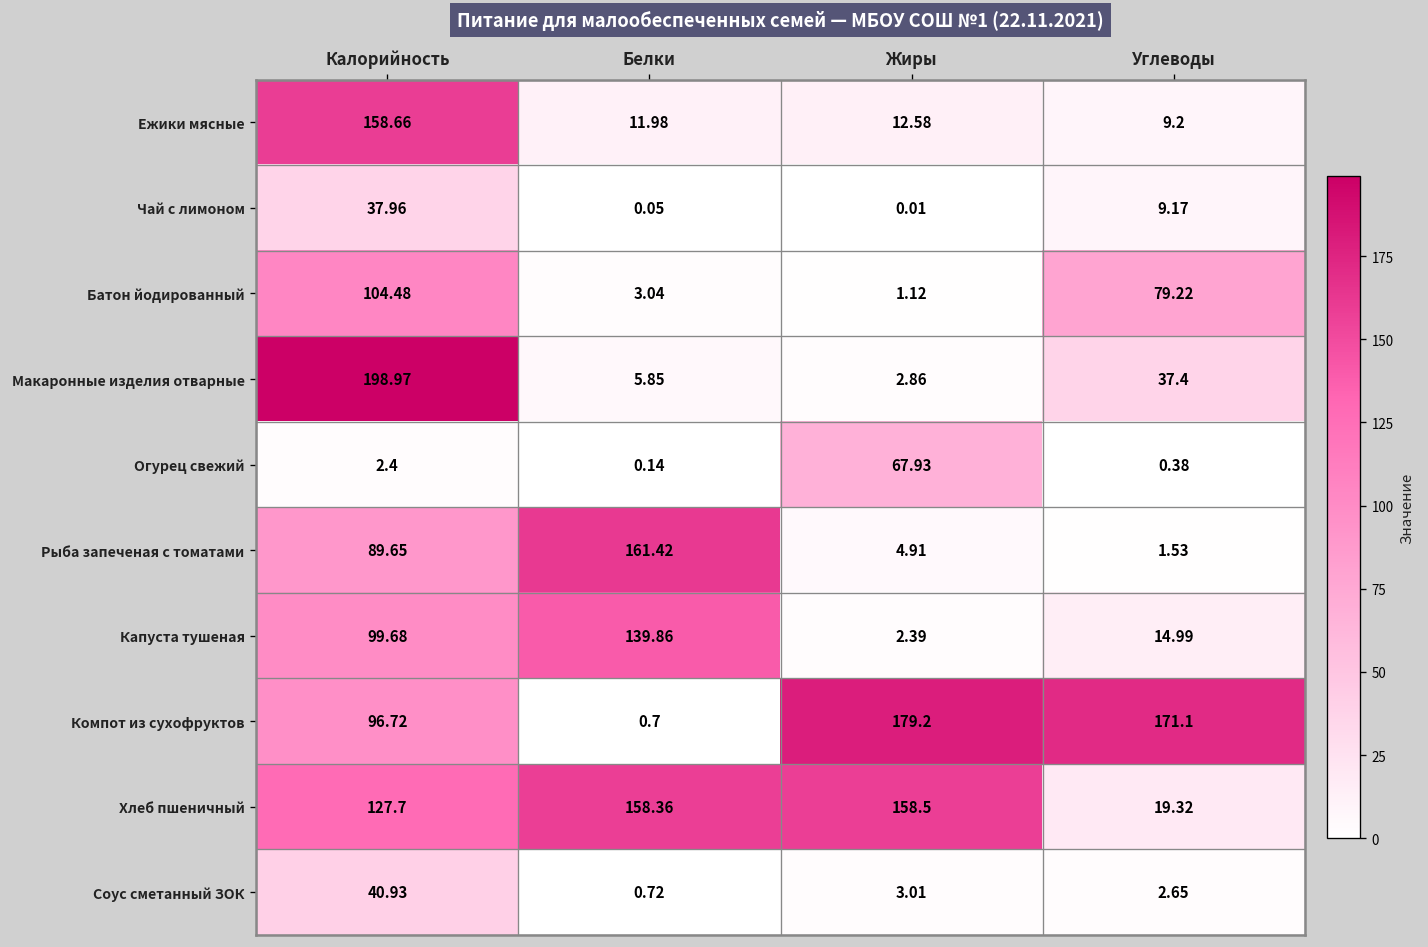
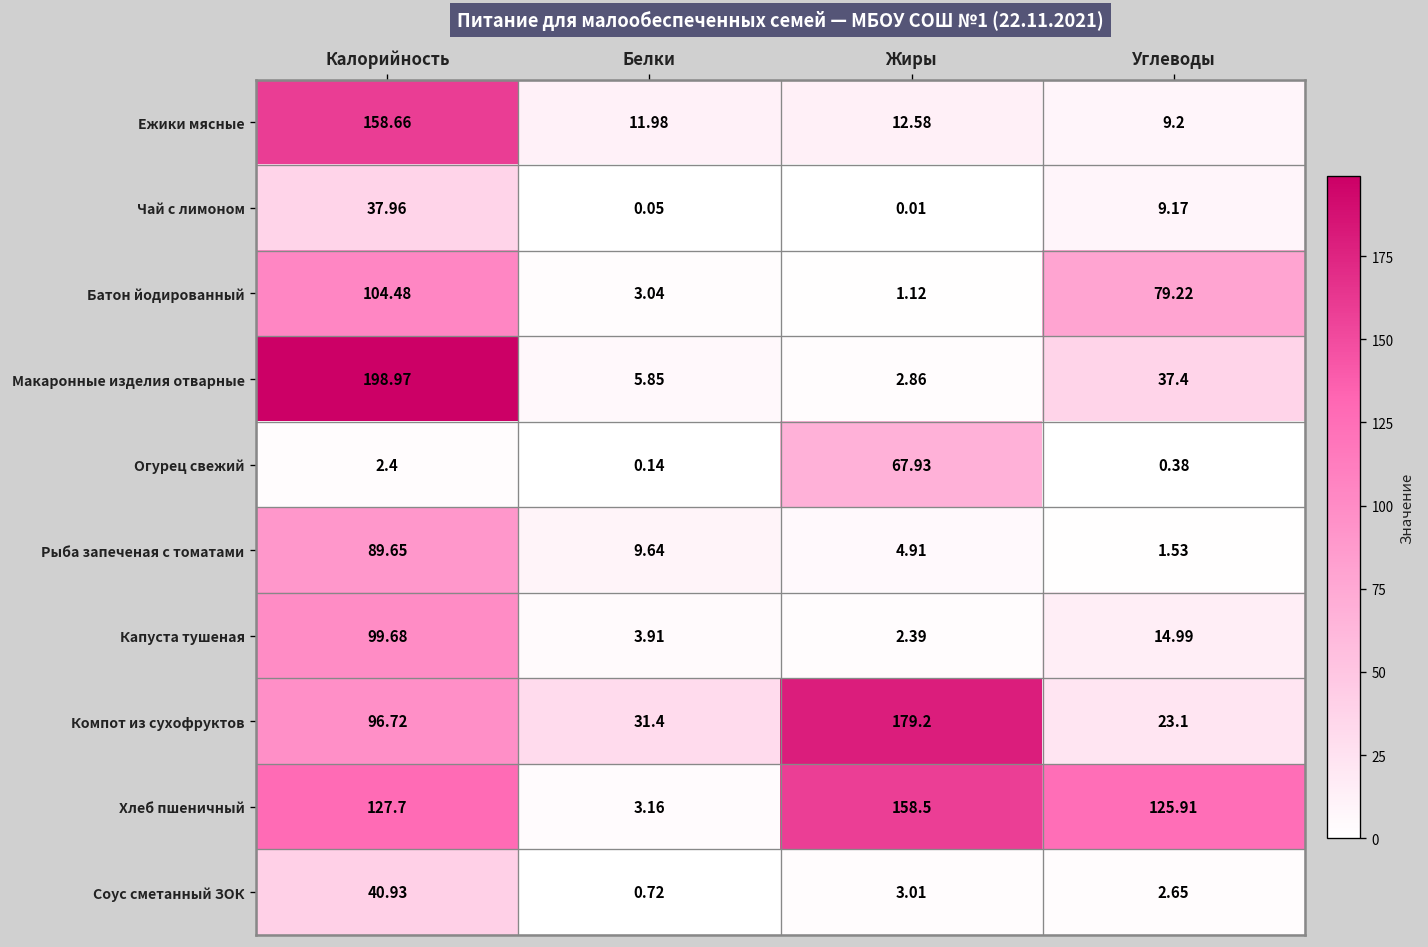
  {
    "Ежики мясные": {
      "Калорийность": 158.66,
      "Белки": 11.98,
      "Жиры": 12.58,
      "Углеводы": 9.2
    },
    "Чай с лимоном": {
      "Калорийность": 37.96,
      "Белки": 0.05,
      "Жиры": 0.01,
      "Углеводы": 9.17
    },
    "Батон йодированный": {
      "Калорийность": 104.48,
      "Белки": 3.04,
      "Жиры": 1.12,
      "Углеводы": 79.22
    },
    "Макаронные изделия отварные": {
      "Калорийность": 198.97,
      "Белки": 5.85,
      "Жиры": 2.86,
      "Углеводы": 37.4
    },
    "Огурец свежий": {
      "Калорийность": 2.4,
      "Белки": 0.14,
      "Жиры": 67.93,
      "Углеводы": 0.38
    },
    "Рыба запеченая с томатами": {
      "Калорийность": 89.65,
-     "Белки": 161.42,
+     "Белки": 9.64,
      "Жиры": 4.91,
      "Углеводы": 1.53
    },
    "Капуста тушеная": {
      "Калорийность": 99.68,
-     "Белки": 139.86,
+     "Белки": 3.91,
      "Жиры": 2.39,
      "Углеводы": 14.99
    },
    "Компот из сухофруктов": {
      "Калорийность": 96.72,
-     "Белки": 0.7,
+     "Белки": 31.4,
      "Жиры": 179.2,
-     "Углеводы": 171.1
+     "Углеводы": 23.1
    },
    "Хлеб пшеничный": {
      "Калорийность": 127.7,
-     "Белки": 158.36,
+     "Белки": 3.16,
      "Жиры": 158.5,
-     "Углеводы": 19.32
+     "Углеводы": 125.91
    },
    "Соус сметанный ЗОК": {
      "Калорийность": 40.93,
      "Белки": 0.72,
      "Жиры": 3.01,
      "Углеводы": 2.65
    }
  }
